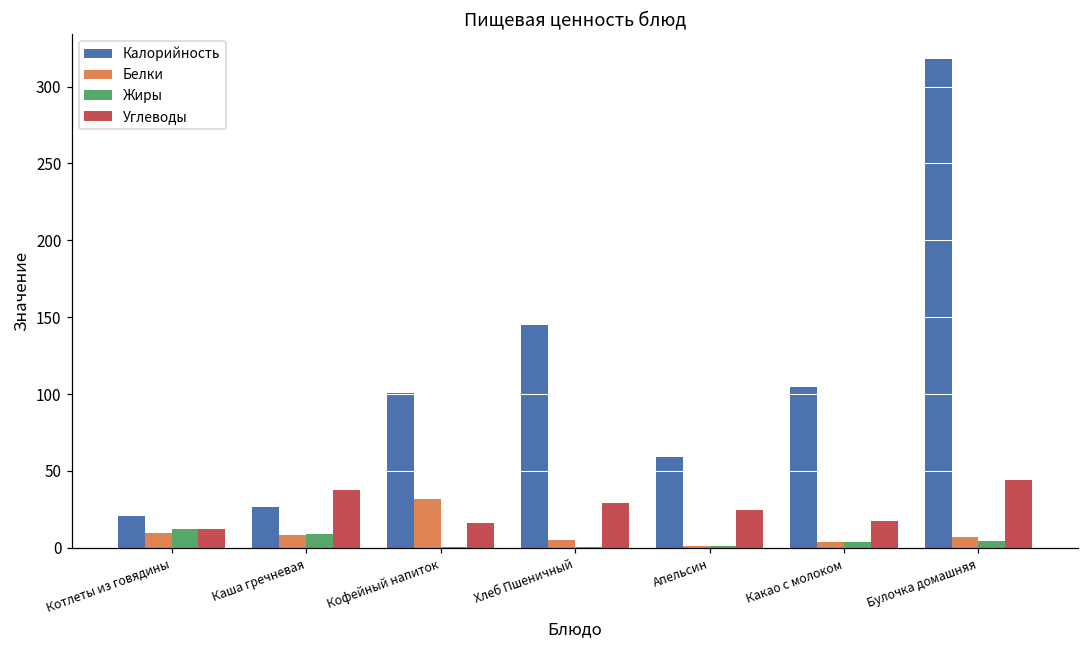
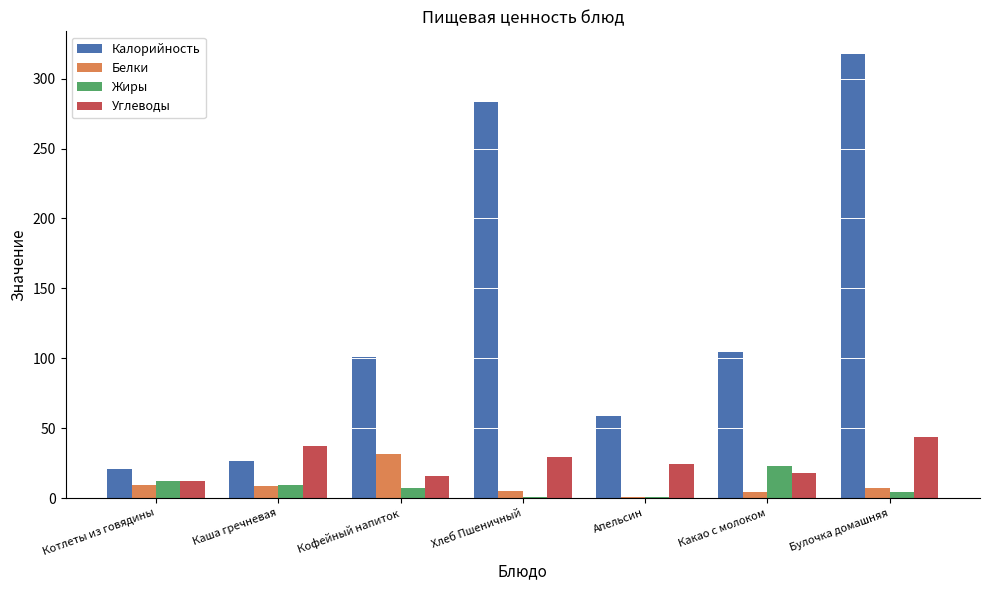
  {
    "Калорийность": {
      "Котлеты из говядины": 21,
      "Каша гречневая": 26,
      "Кофейный напиток": 101,
-     "Хлеб Пшеничный": 145,
+     "Хлеб Пшеничный": 283,
      "Апельсин": 59,
      "Какао с молоком": 105,
      "Булочка домашняя": 318
    },
    "Жиры": {
      "Котлеты из говядины": 12,
      "Каша гречневая": 9,
-     "Кофейный напиток": 0,
-     "Какао с молоком": 4,
+     "Кофейный напиток": 7,
+     "Какао с молоком": 23,
      "Булочка домашняя": 4
    }
  }
